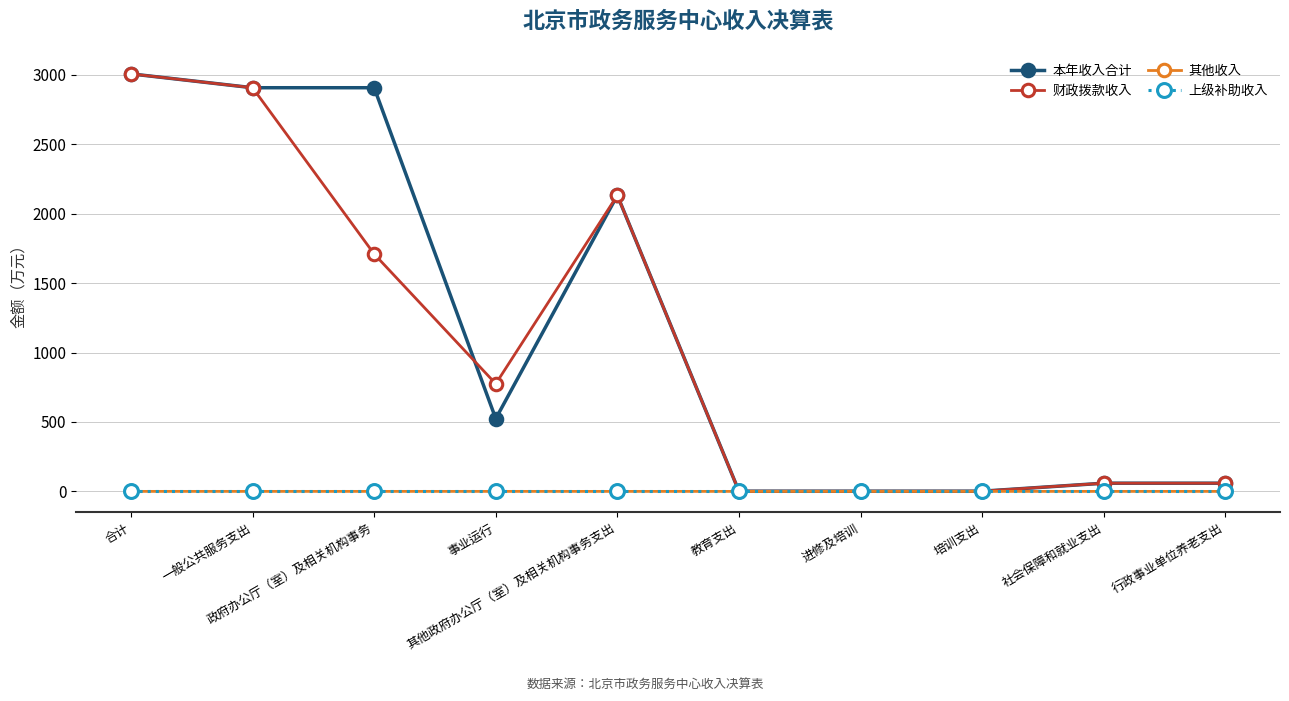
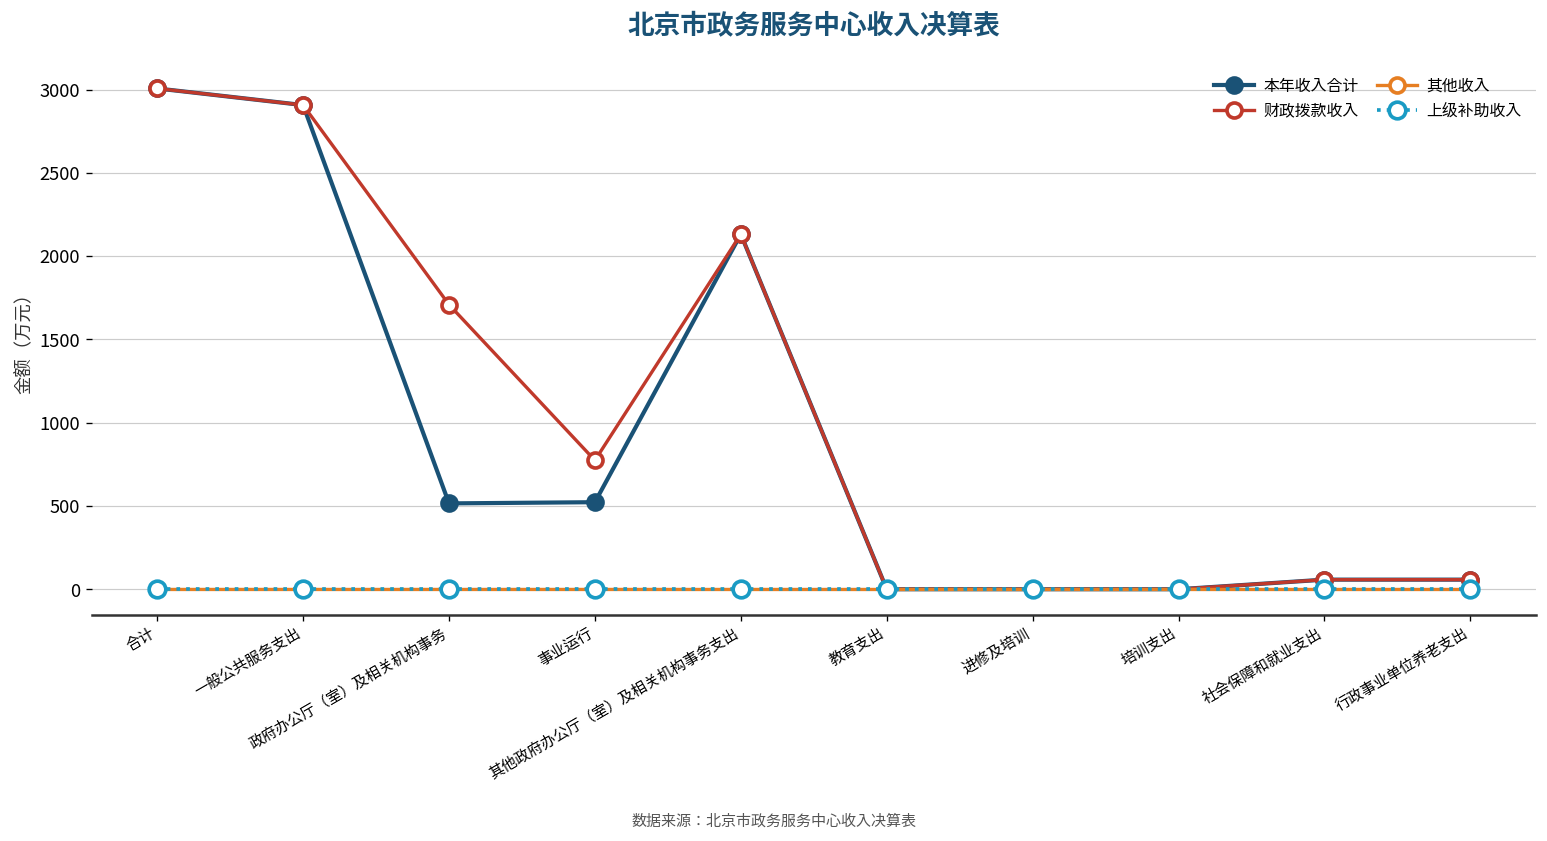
  {
    "本年收入合计": {
-     "政府办公厅（室）及相关机构事务": 2910,
+     "政府办公厅（室）及相关机构事务": 520,
      "事业运行": 520
    },
    "财政拨款收入": {
      "政府办公厅（室）及相关机构事务": 1710,
      "事业运行": 770
    },
    "上级补助收入": {
      "合计": 0,
      "一般公共服务支出": 0,
      "政府办公厅（室）及相关机构事务": 0,
      "事业运行": 0,
      "其他政府办公厅（室）及相关机构事务支出": 0,
      "社会保障和就业支出": 0,
      "行政事业单位养老支出": 0
    }
  }
